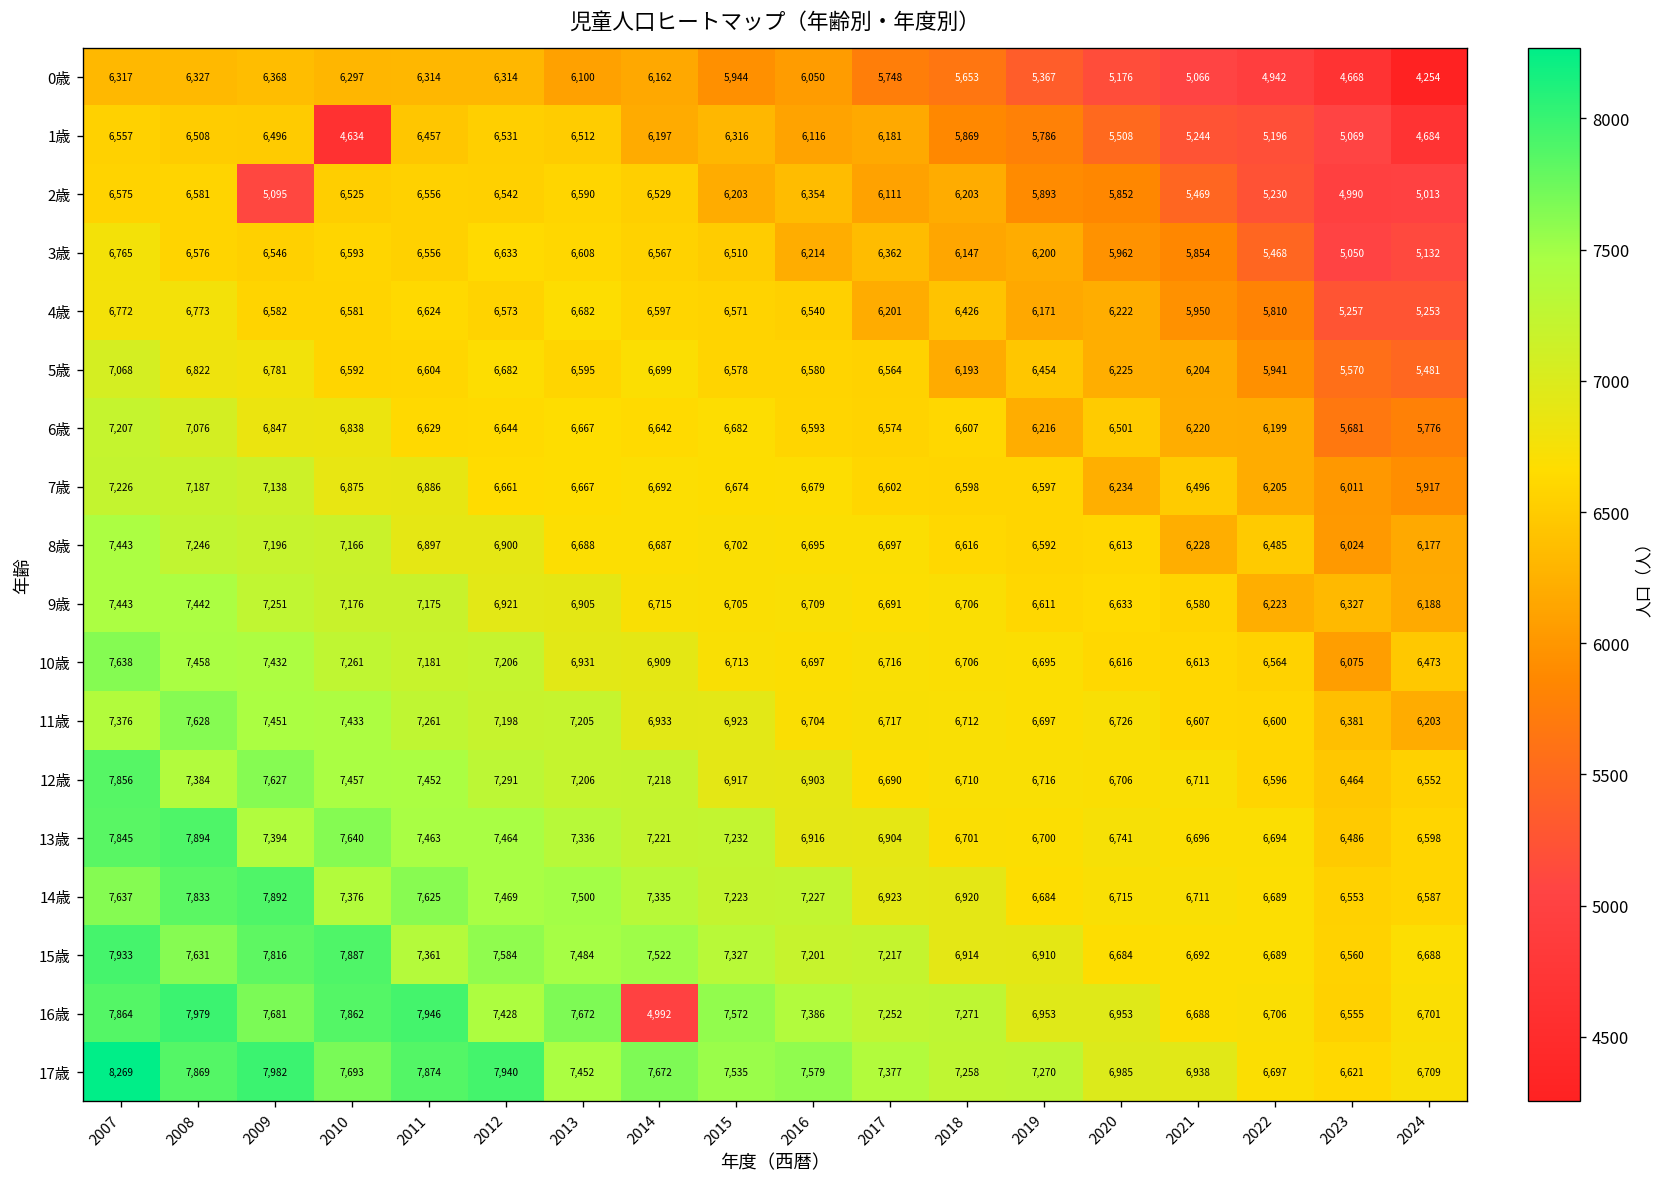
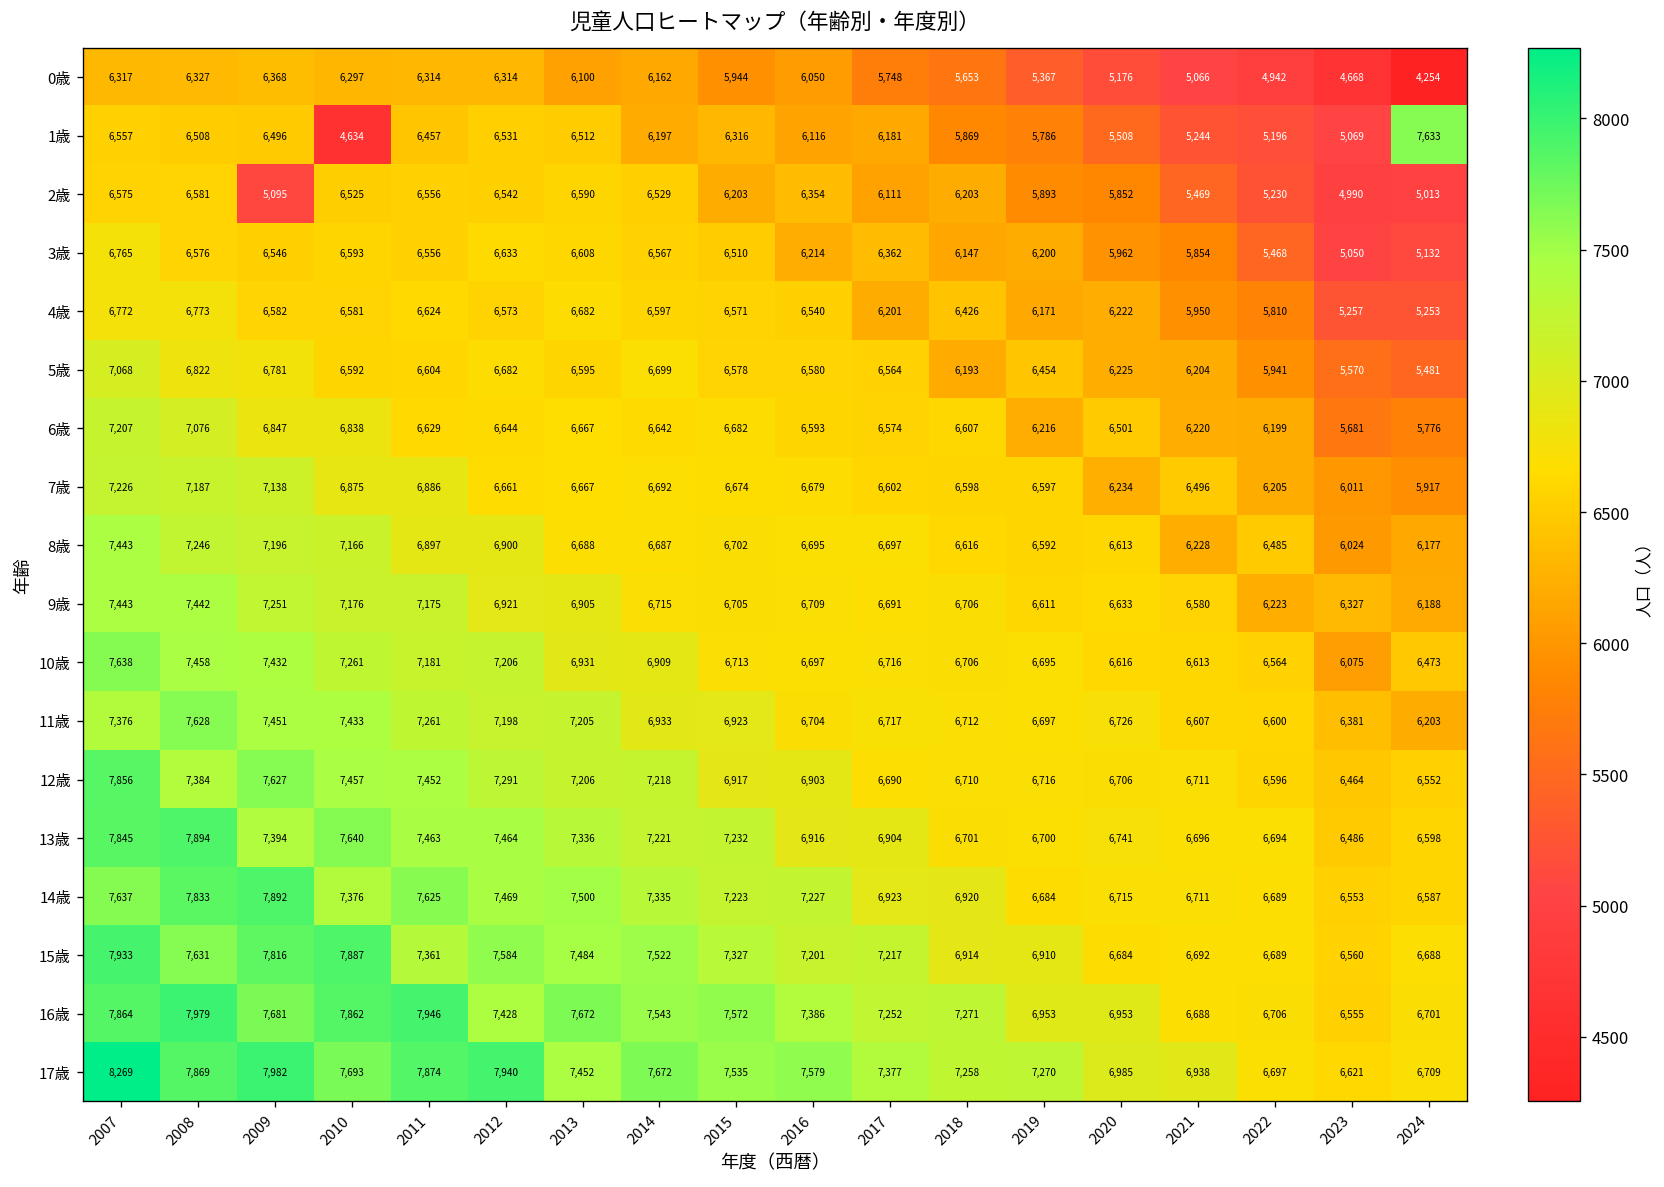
  {
    "1歳": {
      "2007": "6,557",
      "2008": "6,508",
      "2009": "6,496",
      "2010": "4,634",
      "2011": "6,457",
      "2012": "6,531",
      "2013": "6,512",
      "2014": "6,197",
      "2015": "6,316",
      "2016": "6,116",
      "2017": "6,181",
      "2018": "5,869",
      "2019": "5,786",
      "2020": "5,508",
      "2021": "5,244",
      "2022": "5,196",
      "2023": "5,069",
-     "2024": "4,684"
+     "2024": "7,633"
    },
    "16歳": {
      "2007": "7,864",
      "2008": "7,979",
      "2009": "7,681",
      "2010": "7,862",
      "2011": "7,946",
      "2012": "7,428",
      "2013": "7,672",
-     "2014": "4,992",
+     "2014": "7,543",
      "2015": "7,572",
      "2016": "7,386",
      "2017": "7,252",
      "2018": "7,271",
      "2019": "6,953",
      "2020": "6,953",
      "2021": "6,688",
      "2022": "6,706",
      "2023": "6,555",
      "2024": "6,701"
    }
  }
